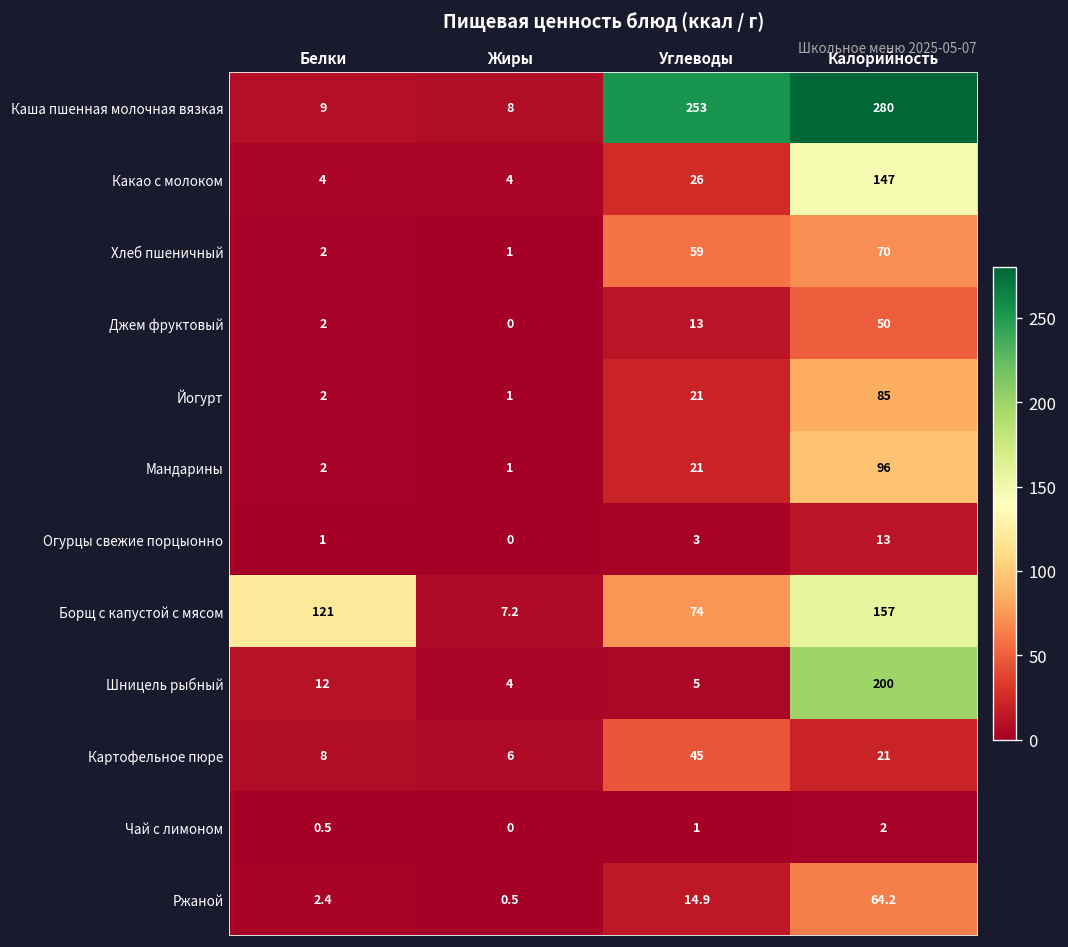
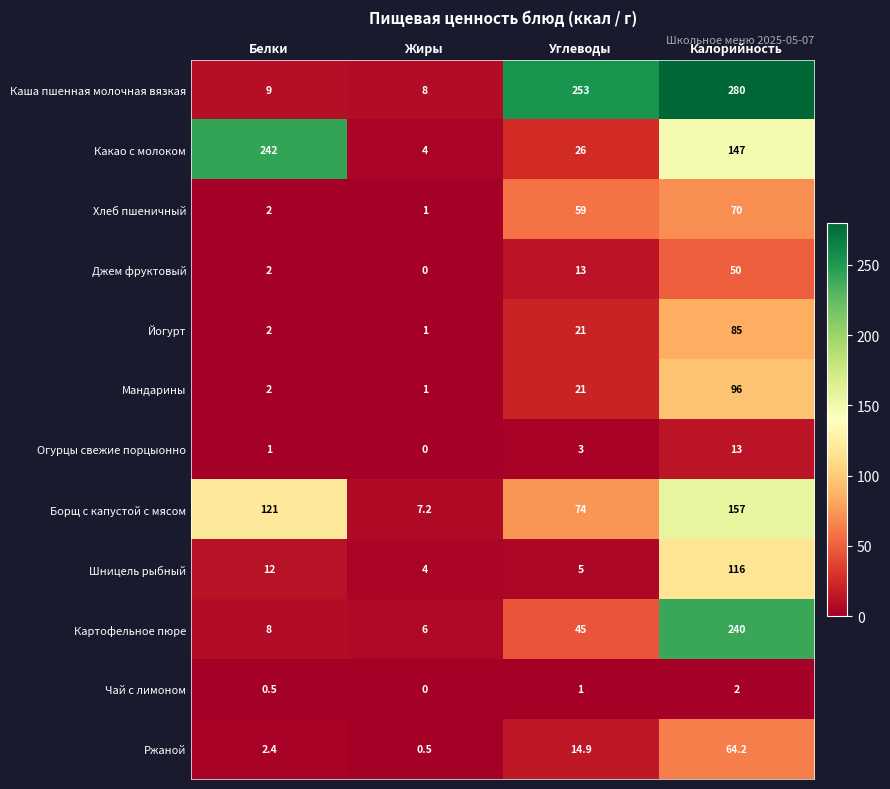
  {
    "Каша пшенная молочная вязкая": {
      "Белки": 9,
      "Жиры": 8,
      "Углеводы": 253,
      "Калорийность": 280
    },
    "Какао с молоком": {
-     "Белки": 4,
+     "Белки": 242,
      "Жиры": 4,
      "Углеводы": 26,
      "Калорийность": 147
    },
    "Хлеб пшеничный": {
      "Белки": 2,
      "Жиры": 1,
      "Углеводы": 59,
      "Калорийность": 70
    },
    "Джем фруктовый": {
      "Белки": 2,
      "Жиры": 0,
      "Углеводы": 13,
      "Калорийность": 50
    },
    "Йогурт": {
      "Белки": 2,
      "Жиры": 1,
      "Углеводы": 21,
      "Калорийность": 85
    },
    "Мандарины": {
      "Белки": 2,
      "Жиры": 1,
      "Углеводы": 21,
      "Калорийность": 96
    },
    "Огурцы свежие порцыонно": {
      "Белки": 1,
      "Жиры": 0,
      "Углеводы": 3,
      "Калорийность": 13
    },
    "Борщ с капустой с мясом": {
      "Белки": 121,
      "Жиры": 7.2,
      "Углеводы": 74,
      "Калорийность": 157
    },
    "Шницель рыбный": {
      "Белки": 12,
      "Жиры": 4,
      "Углеводы": 5,
-     "Калорийность": 200
+     "Калорийность": 116
    },
    "Картофельное пюре": {
      "Белки": 8,
      "Жиры": 6,
      "Углеводы": 45,
-     "Калорийность": 21
+     "Калорийность": 240
    },
    "Чай с лимоном": {
      "Белки": 0.5,
      "Жиры": 0,
      "Углеводы": 1,
      "Калорийность": 2
    },
    "Ржаной": {
      "Белки": 2.4,
      "Жиры": 0.5,
      "Углеводы": 14.9,
      "Калорийность": 64.2
    }
  }
